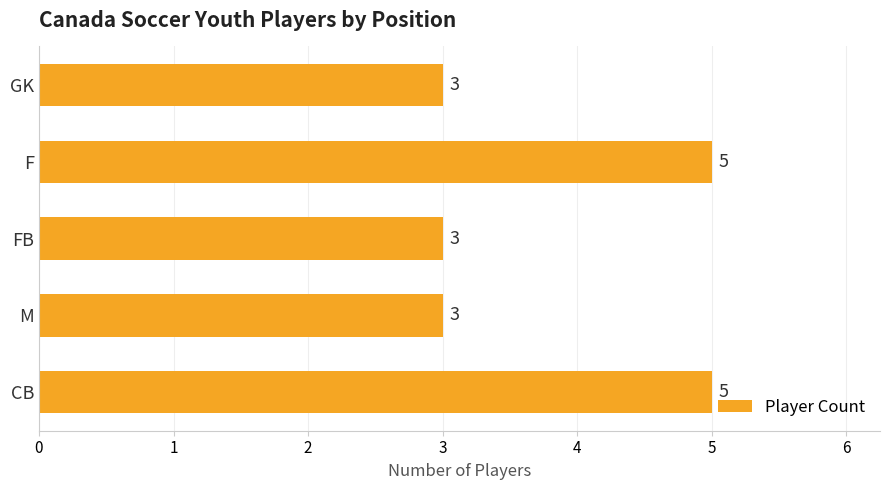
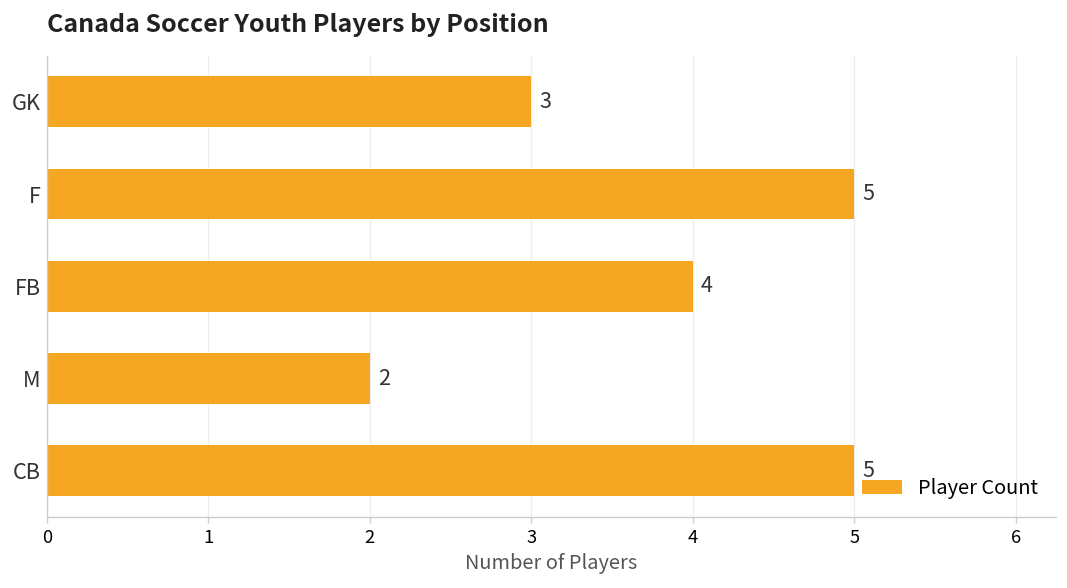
  {
    "GK": 3,
    "F": 5,
-   "FB": 3,
-   "M": 3,
+   "FB": 4,
+   "M": 2,
    "CB": 5
  }
